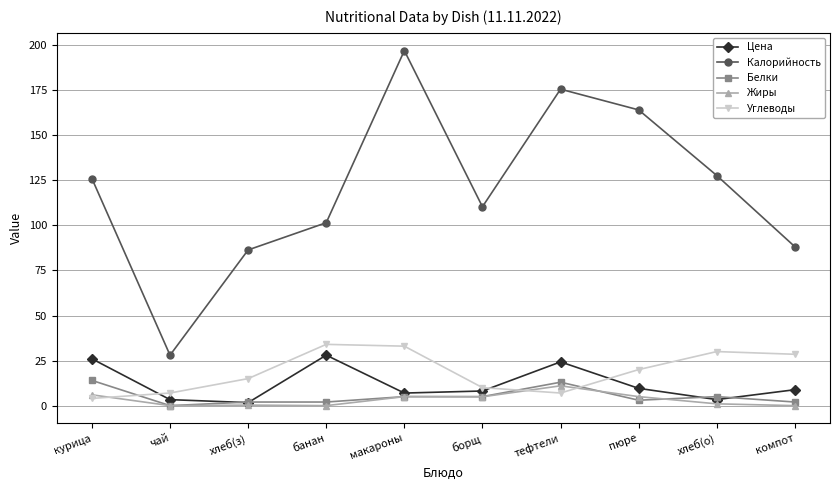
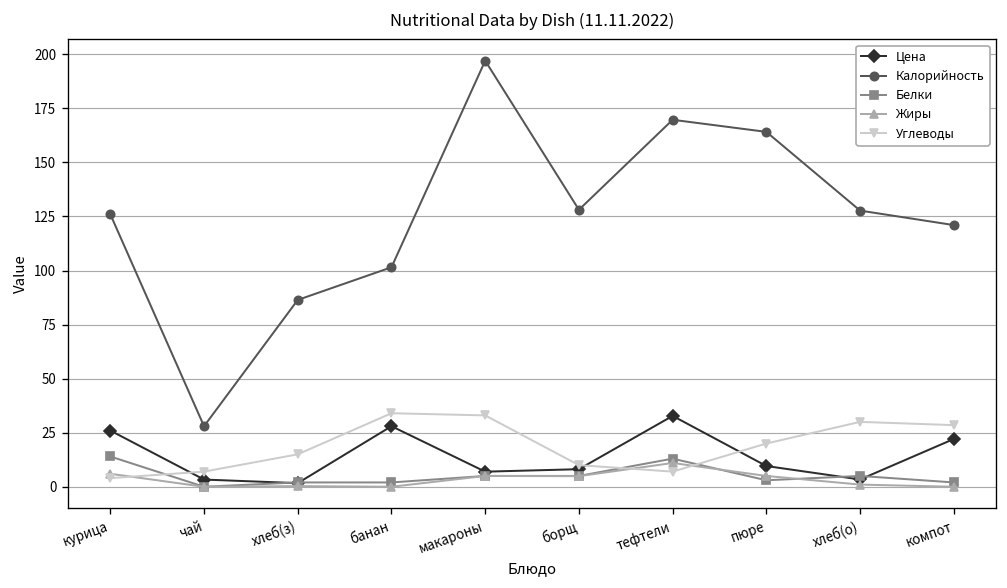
  {
    "Цена": {
      "курица": 26,
      "чай": 3,
      "банан": 28,
      "макароны": 7,
      "борщ": 8,
-     "тефтели": 24,
+     "тефтели": 33,
      "пюре": 10,
      "хлеб(о)": 3,
-     "компот": 9
+     "компот": 22
    },
    "Калорийность": {
      "курица": 126,
      "чай": 28,
      "хлеб(з)": 86,
      "банан": 102,
      "макароны": 197,
-     "борщ": 110,
-     "тефтели": 176,
+     "борщ": 128,
+     "тефтели": 170,
      "пюре": 164,
      "хлеб(о)": 128,
-     "компот": 88
+     "компот": 121
    }
  }
